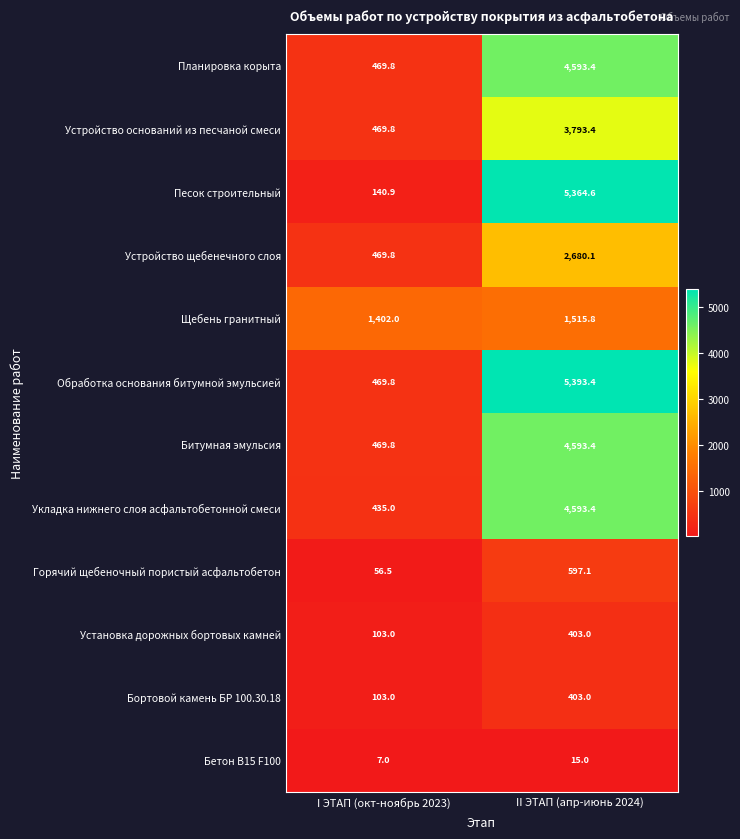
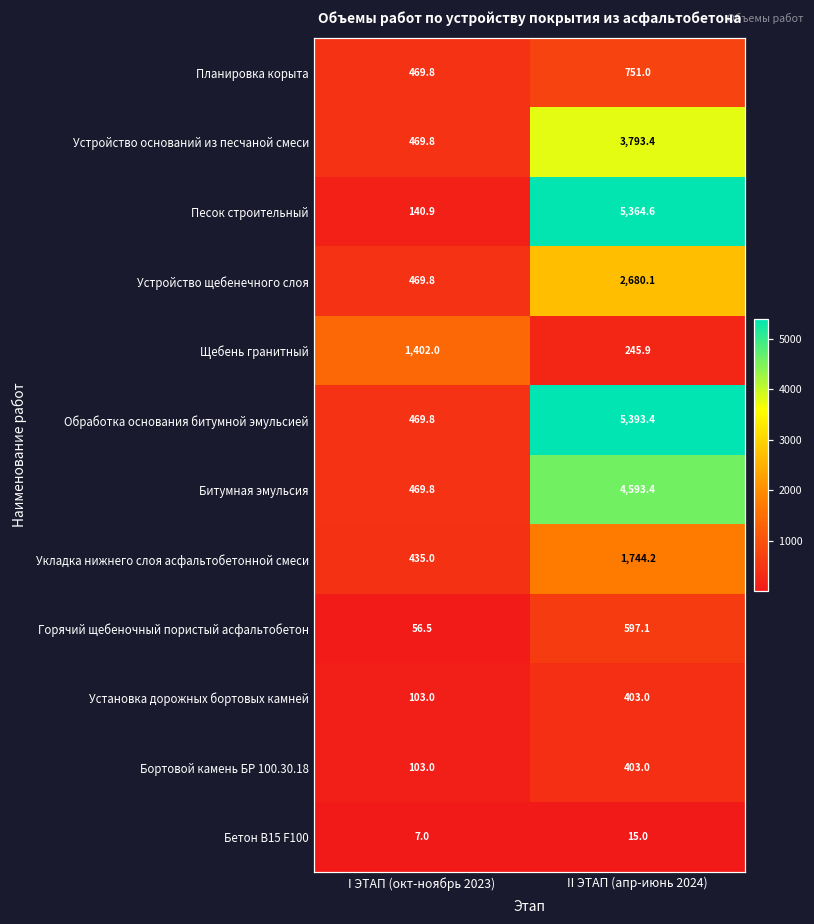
  {
    "Планировка корыта": {
      "I ЭТАП (окт-ноябрь 2023)": "469.8",
-     "II ЭТАП (апр-июнь 2024)": "4,593.4"
+     "II ЭТАП (апр-июнь 2024)": "751.0"
    },
    "Устройство оснований из песчаной смеси": {
      "I ЭТАП (окт-ноябрь 2023)": "469.8",
      "II ЭТАП (апр-июнь 2024)": "3,793.4"
    },
    "Песок строительный": {
      "I ЭТАП (окт-ноябрь 2023)": "140.9",
      "II ЭТАП (апр-июнь 2024)": "5,364.6"
    },
    "Устройство щебенечного слоя": {
      "I ЭТАП (окт-ноябрь 2023)": "469.8",
      "II ЭТАП (апр-июнь 2024)": "2,680.1"
    },
    "Щебень гранитный": {
      "I ЭТАП (окт-ноябрь 2023)": "1,402.0",
-     "II ЭТАП (апр-июнь 2024)": "1,515.8"
+     "II ЭТАП (апр-июнь 2024)": "245.9"
    },
    "Обработка основания битумной эмульсией": {
      "I ЭТАП (окт-ноябрь 2023)": "469.8",
      "II ЭТАП (апр-июнь 2024)": "5,393.4"
    },
    "Битумная эмульсия": {
      "I ЭТАП (окт-ноябрь 2023)": "469.8",
      "II ЭТАП (апр-июнь 2024)": "4,593.4"
    },
    "Укладка нижнего слоя асфальтобетонной смеси": {
      "I ЭТАП (окт-ноябрь 2023)": "435.0",
-     "II ЭТАП (апр-июнь 2024)": "4,593.4"
+     "II ЭТАП (апр-июнь 2024)": "1,744.2"
    },
    "Горячий щебеночный пористый асфальтобетон": {
      "I ЭТАП (окт-ноябрь 2023)": "56.5",
      "II ЭТАП (апр-июнь 2024)": "597.1"
    },
    "Установка дорожных бортовых камней": {
      "I ЭТАП (окт-ноябрь 2023)": "103.0",
      "II ЭТАП (апр-июнь 2024)": "403.0"
    },
    "Бортовой камень БР 100.30.18": {
      "I ЭТАП (окт-ноябрь 2023)": "103.0",
      "II ЭТАП (апр-июнь 2024)": "403.0"
    },
    "Бетон В15 F100": {
      "I ЭТАП (окт-ноябрь 2023)": "7.0",
      "II ЭТАП (апр-июнь 2024)": "15.0"
    }
  }
